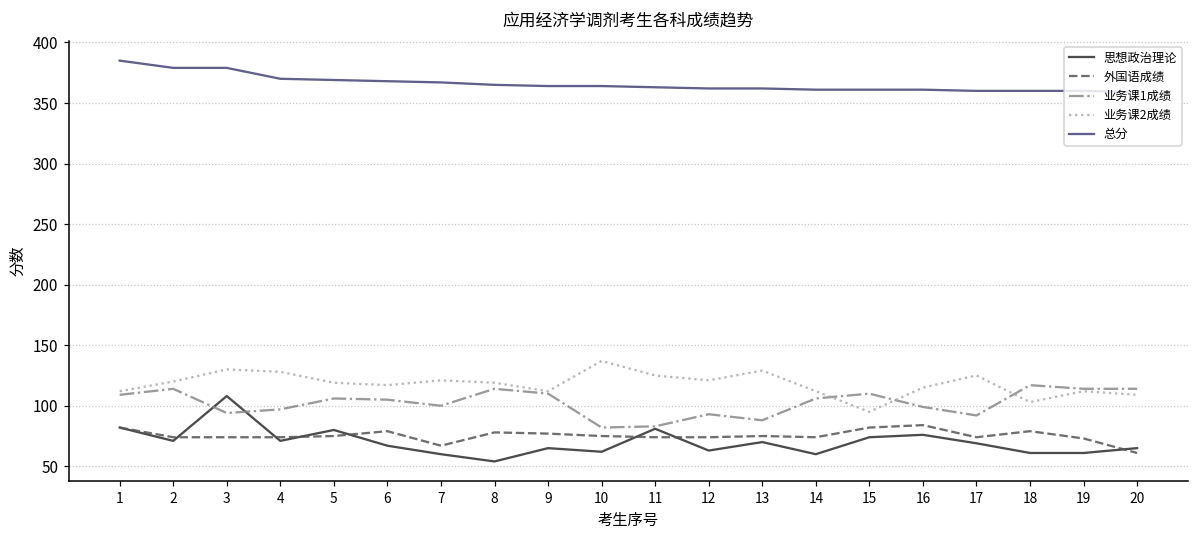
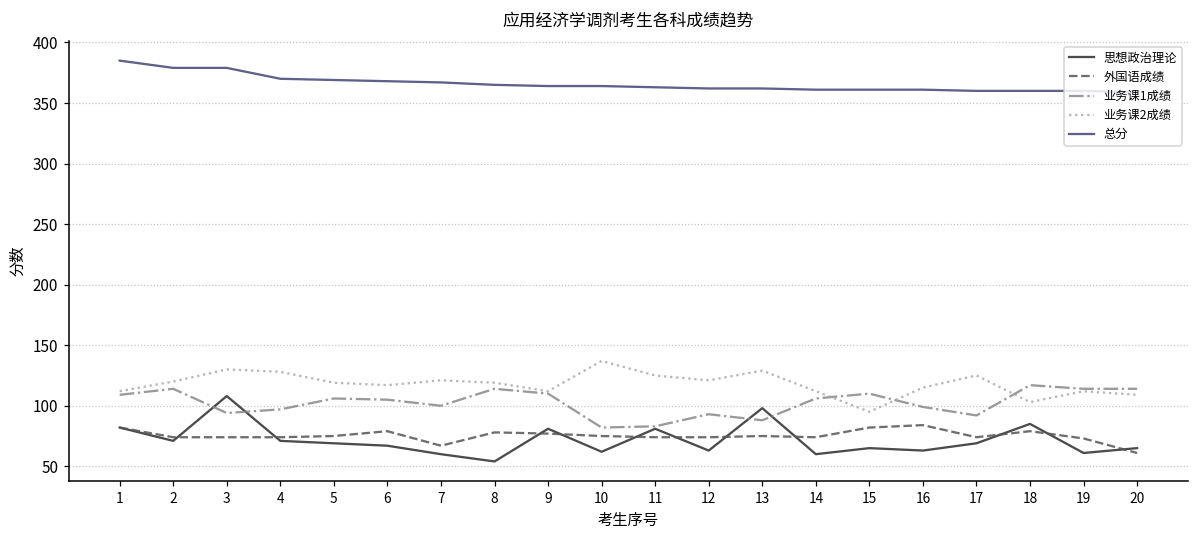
  {
    "思想政治理论": {
      "2": 71,
      "3": 108,
      "4": 71,
-     "5": 80,
+     "5": 69,
      "6": 67,
      "7": 60,
      "8": 54,
-     "9": 65,
+     "9": 81,
      "10": 62,
      "12": 63,
-     "13": 70,
+     "13": 98,
      "14": 60,
-     "15": 74,
-     "16": 76,
+     "15": 65,
+     "16": 63,
      "17": 69,
-     "18": 61,
+     "18": 85,
      "19": 61,
      "20": 65
    }
  }
